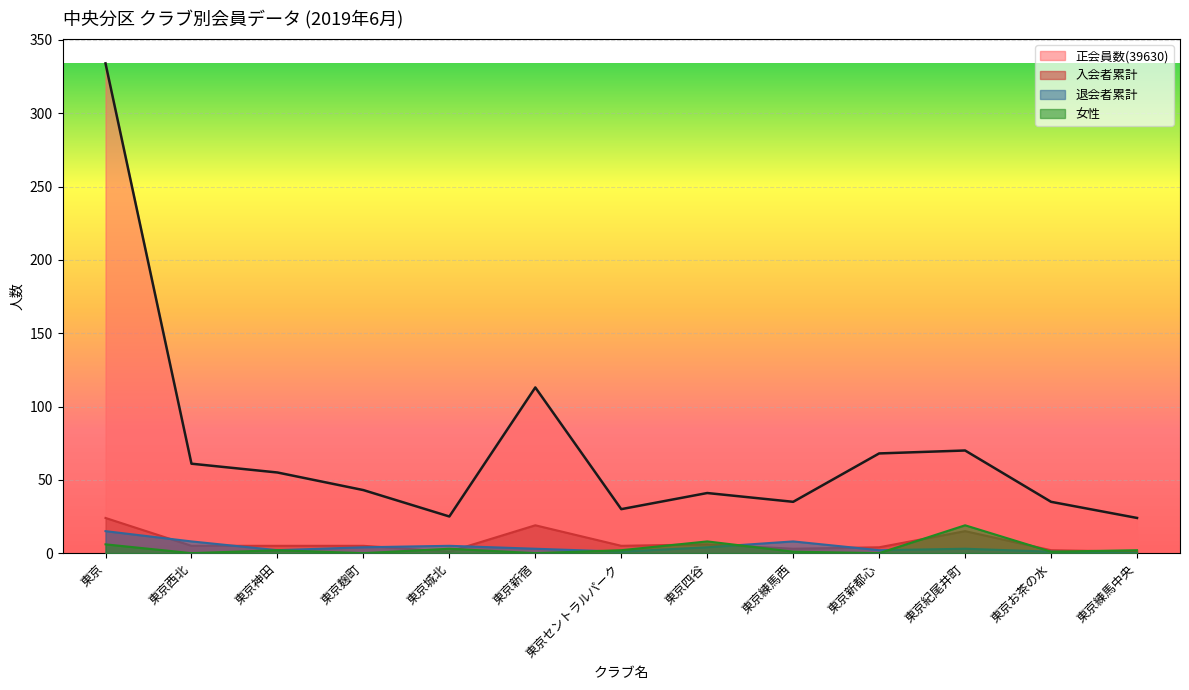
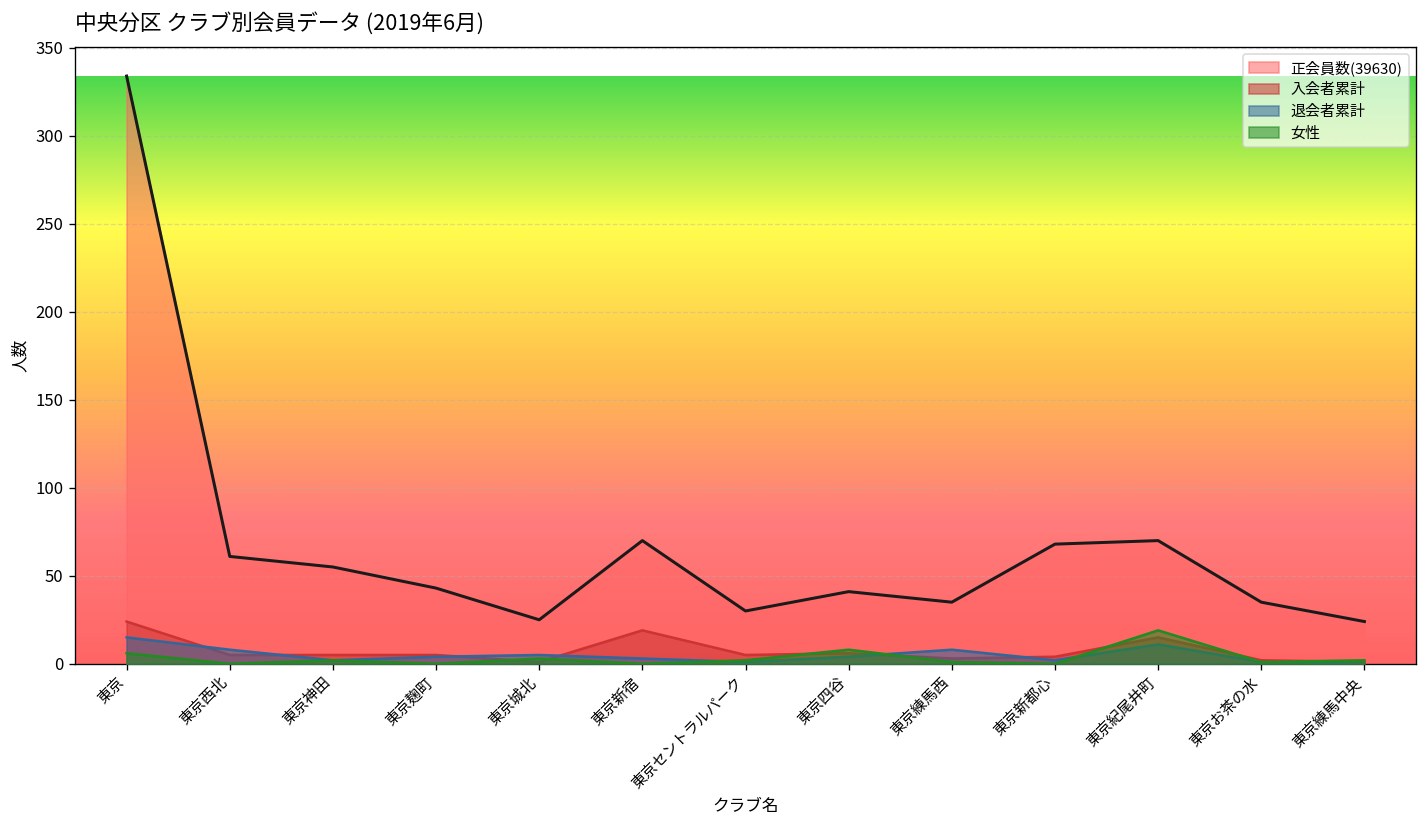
  {
    "正会員数(39630)": {
      "東京": 334,
      "東京西北": 61,
      "東京神田": 55,
      "東京麹町": 43,
      "東京城北": 25,
-     "東京新宿": 113,
+     "東京新宿": 70,
      "東京セントラルパーク": 30,
      "東京四谷": 41,
      "東京練馬西": 35,
      "東京新都心": 68,
      "東京紀尾井町": 70,
      "東京お茶の水": 35,
      "東京練馬中央": 24
    },
    "入会者累計": {
      "東京": 24,
      "東京西北": 5,
      "東京神田": 5,
      "東京城北": 1,
      "東京新宿": 19,
      "東京セントラルパーク": 5,
      "東京四谷": 6,
      "東京練馬西": 3,
      "東京新都心": 4,
      "東京紀尾井町": 15
    },
    "退会者累計": {
      "東京": 15,
      "東京西北": 8,
      "東京城北": 5,
      "東京新宿": 3,
      "東京四谷": 4,
      "東京練馬西": 8,
      "東京新都心": 2,
-     "東京紀尾井町": 3
+     "東京紀尾井町": 11
    },
    "女性": {
      "東京": 6,
      "東京西北": 0,
      "東京麹町": 0,
      "東京城北": 3,
      "東京新宿": 0,
      "東京四谷": 8,
      "東京練馬西": 1,
      "東京新都心": 0,
      "東京紀尾井町": 19
    }
  }
